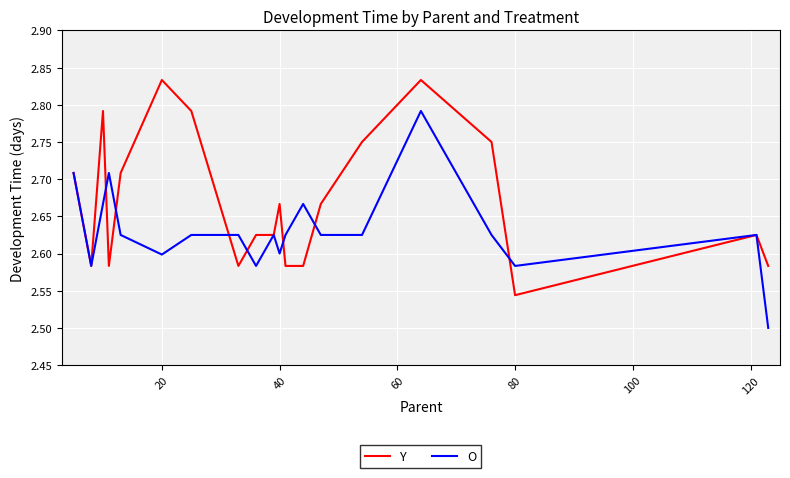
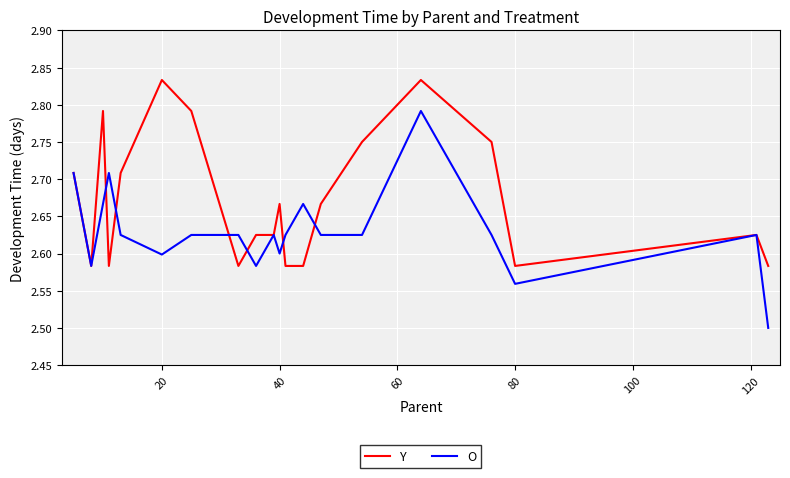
  {
    "Y": {
      "20": 2.83,
      "40": 2.67,
-     "80": 2.54
+     "80": 2.58
    },
    "O": {
      "20": 2.60,
      "40": 2.60,
-     "80": 2.58
+     "80": 2.56
    }
  }
